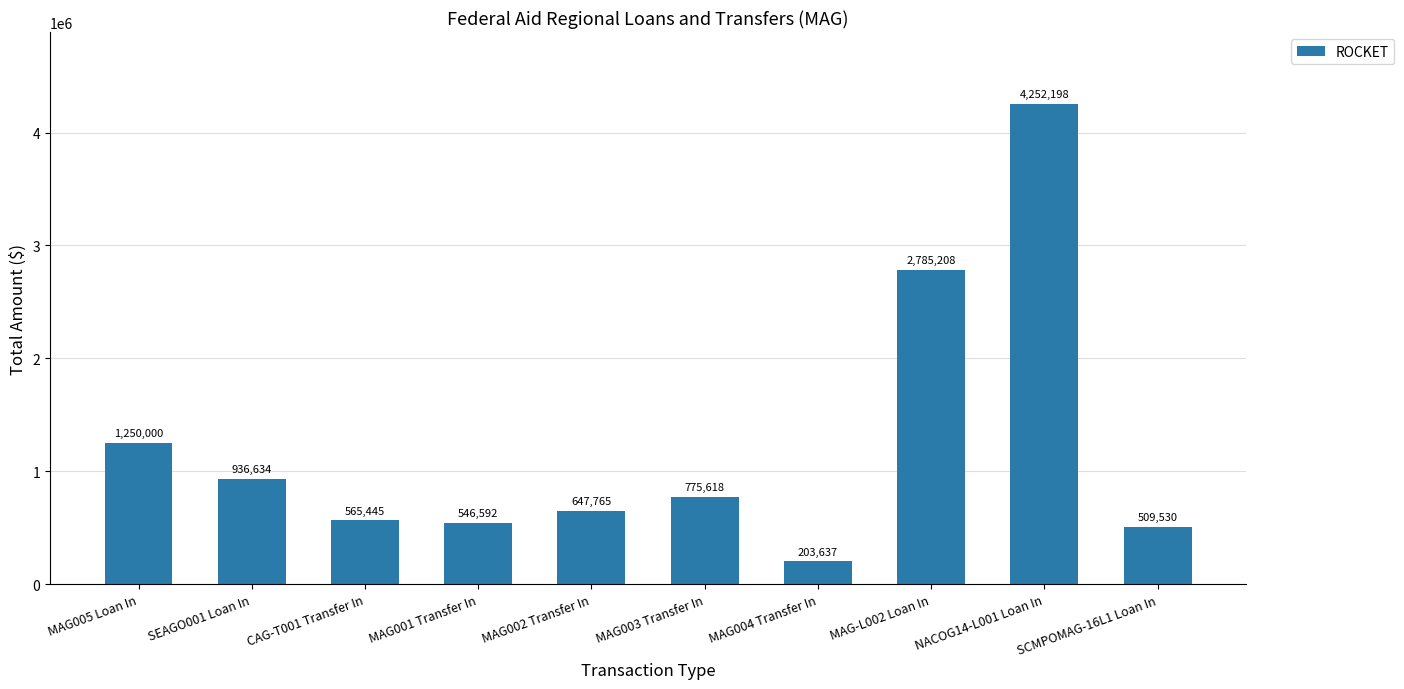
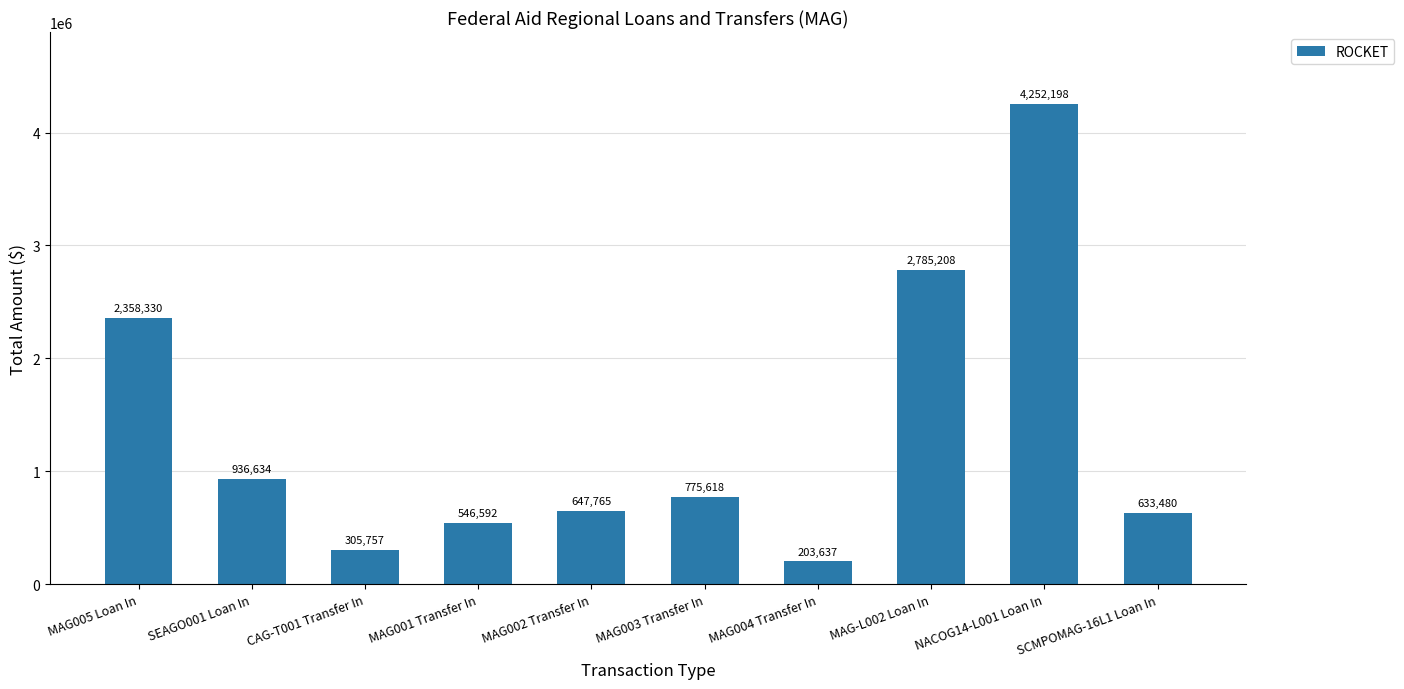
  {
-   "MAG005 Loan In": "1,250,000",
+   "MAG005 Loan In": "2,358,330",
    "SEAGO001 Loan In": "936,634",
-   "CAG-T001 Transfer In": "565,445",
+   "CAG-T001 Transfer In": "305,757",
    "MAG001 Transfer In": "546,592",
    "MAG002 Transfer In": "647,765",
    "MAG003 Transfer In": "775,618",
    "MAG004 Transfer In": "203,637",
    "MAG-L002 Loan In": "2,785,208",
    "NACOG14-L001 Loan In": "4,252,198",
-   "SCMPOMAG-16L1 Loan In": "509,530"
+   "SCMPOMAG-16L1 Loan In": "633,480"
  }
